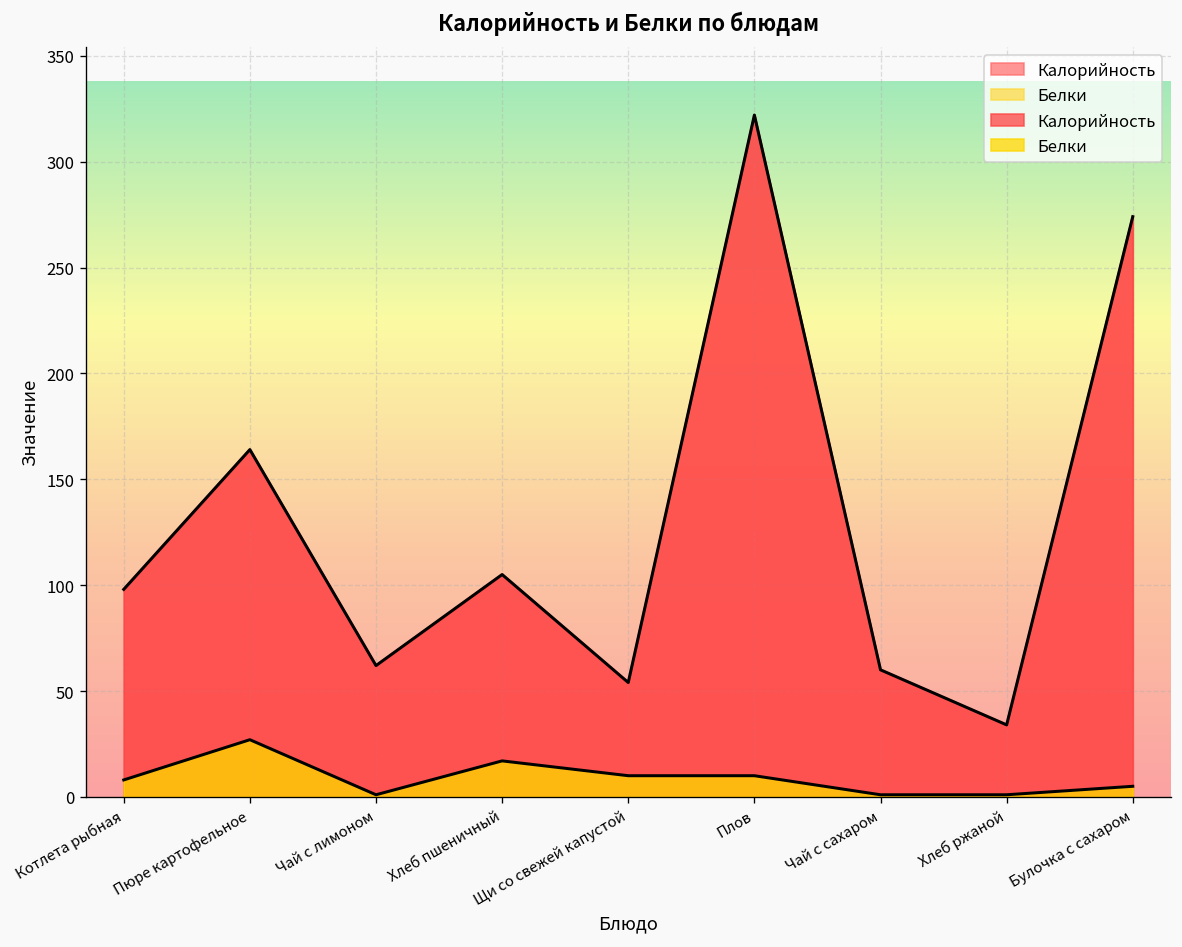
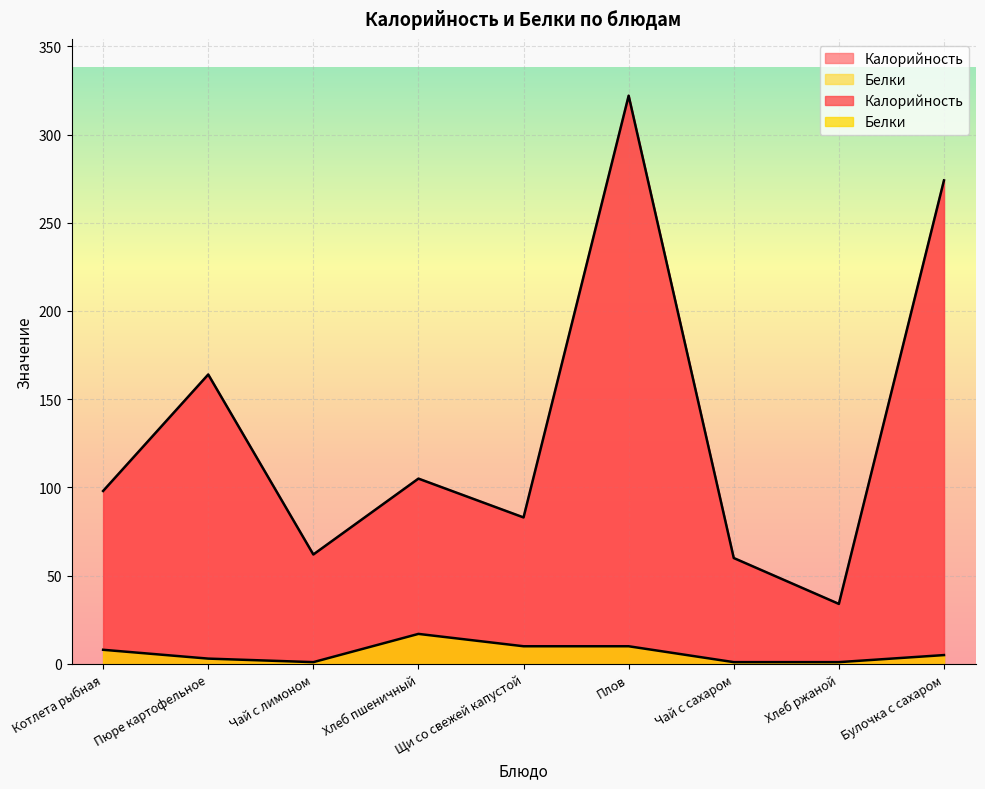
  {
    "Калорийность": {
      "Котлета рыбная": 98,
      "Пюре картофельное": 164,
      "Чай с лимоном": 62,
      "Хлеб пшеничный": 105,
-     "Щи со свежей капустой": 54,
+     "Щи со свежей капустой": 83,
      "Плов": 322,
      "Чай с сахаром": 60,
      "Хлеб ржаной": 34,
      "Булочка с сахаром": 274
    },
    "Белки": {
      "Котлета рыбная": 8,
-     "Пюре картофельное": 27,
+     "Пюре картофельное": 3,
      "Чай с лимоном": 1,
      "Хлеб пшеничный": 17,
      "Щи со свежей капустой": 10,
      "Плов": 10,
      "Чай с сахаром": 1,
      "Хлеб ржаной": 1,
      "Булочка с сахаром": 5
    }
  }
